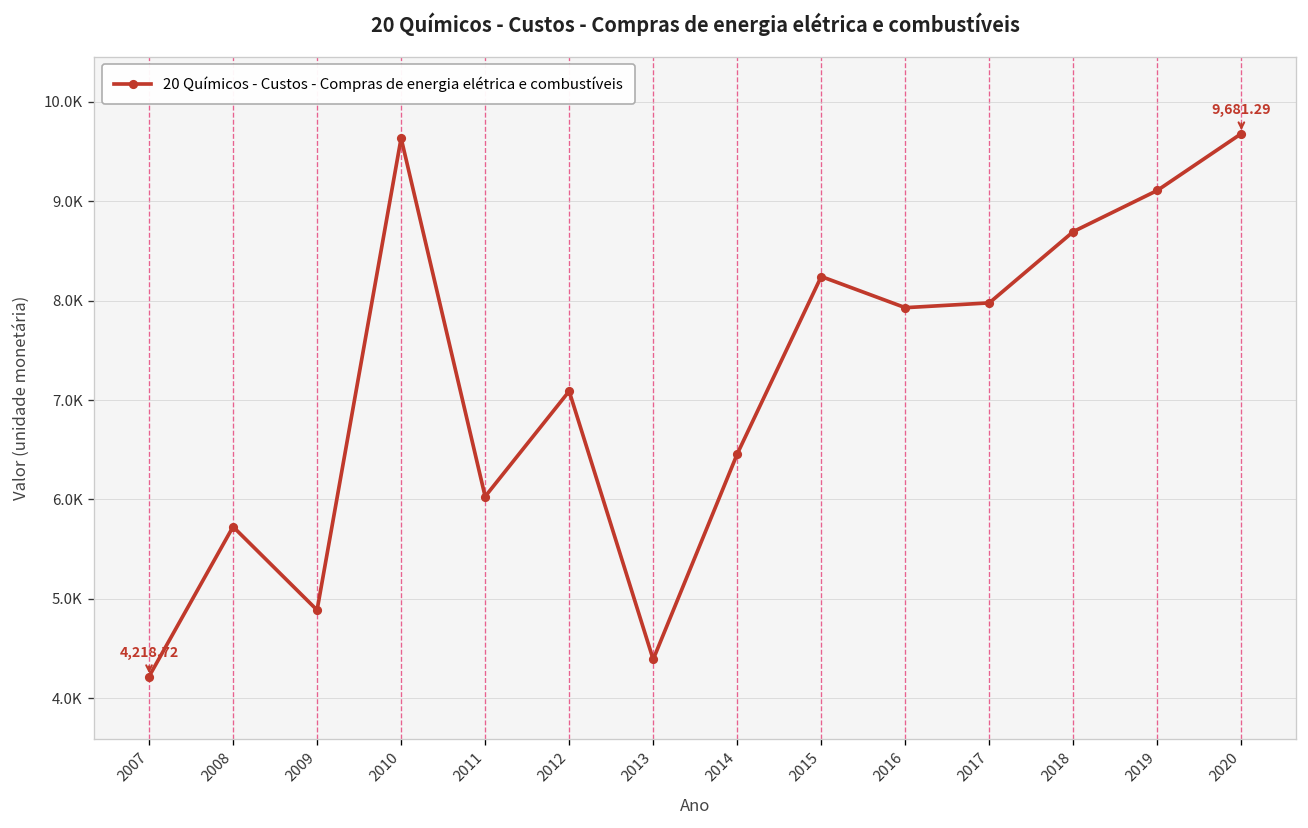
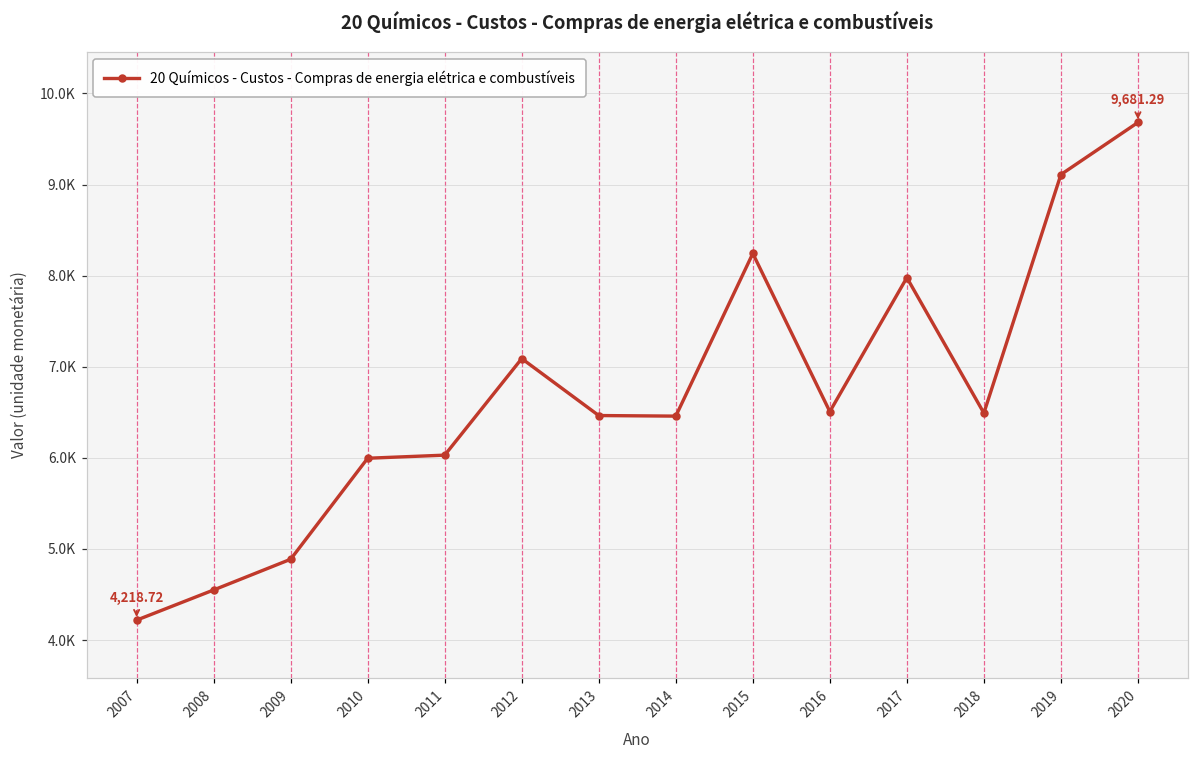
  {
-   "2008": 5700,
+   "2008": 4500,
    "2009": 4900,
-   "2010": 9600,
+   "2010": 6000,
    "2011": 6000,
    "2012": 7100,
-   "2013": 4400,
+   "2013": 6500,
    "2014": 6500,
    "2015": 8200,
-   "2016": 7900,
+   "2016": 6500,
    "2017": 8000,
-   "2018": 8700,
+   "2018": 6500,
    "2019": 9100
  }
